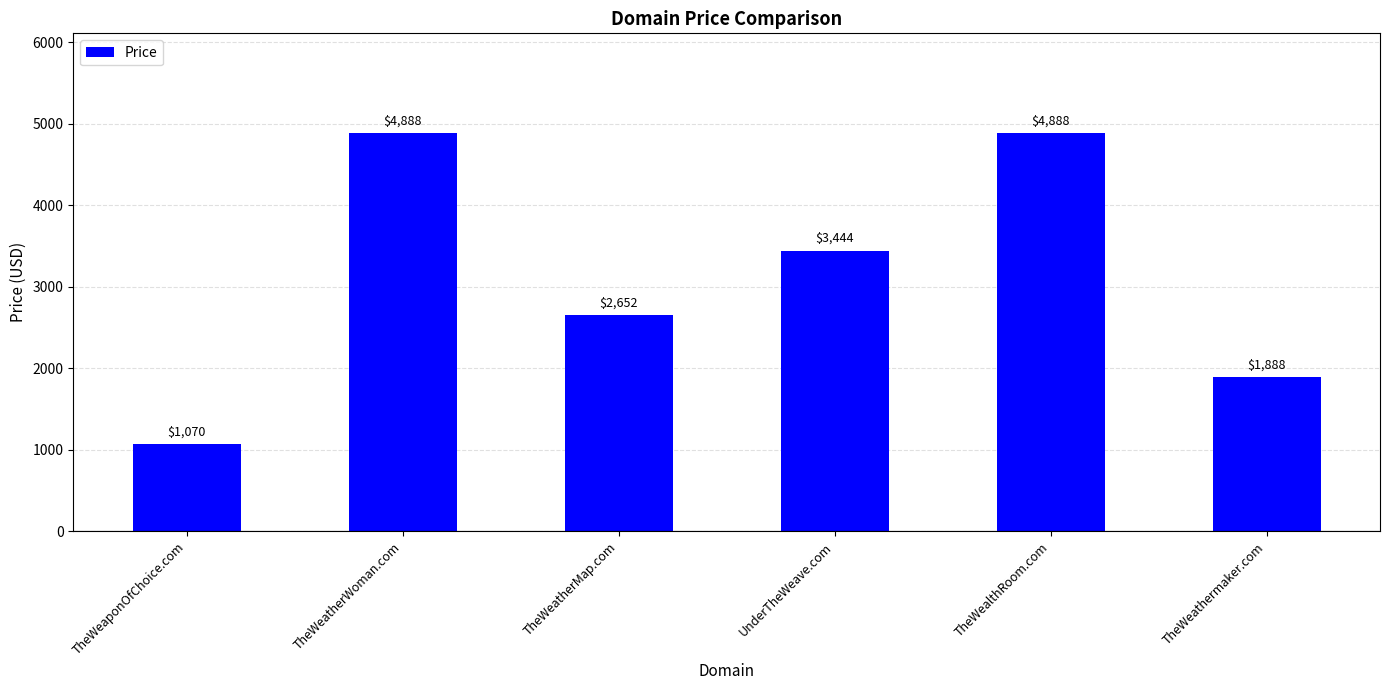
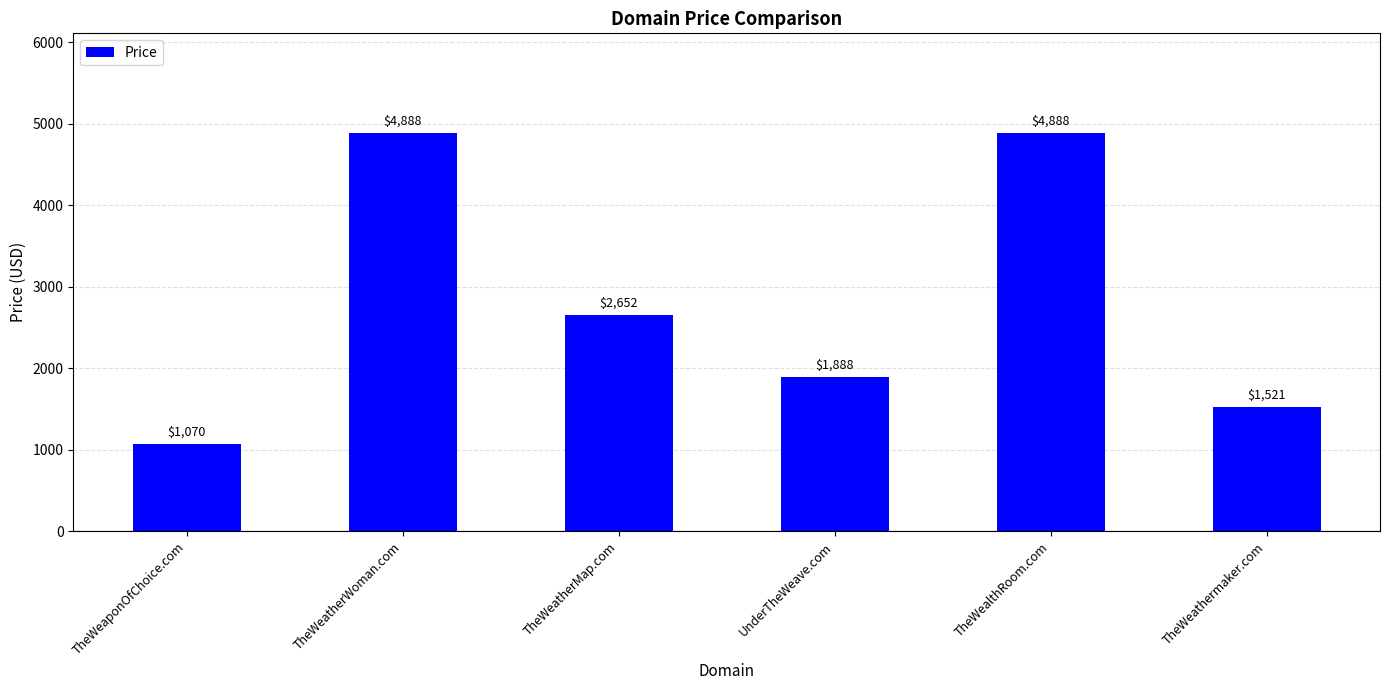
  {
    "TheWeaponOfChoice.com": "$1,070",
    "TheWeatherWoman.com": "$4,888",
    "TheWeatherMap.com": "$2,652",
-   "UnderTheWeave.com": "$3,444",
+   "UnderTheWeave.com": "$1,888",
    "TheWealthRoom.com": "$4,888",
-   "TheWeathermaker.com": "$1,888"
+   "TheWeathermaker.com": "$1,521"
  }
